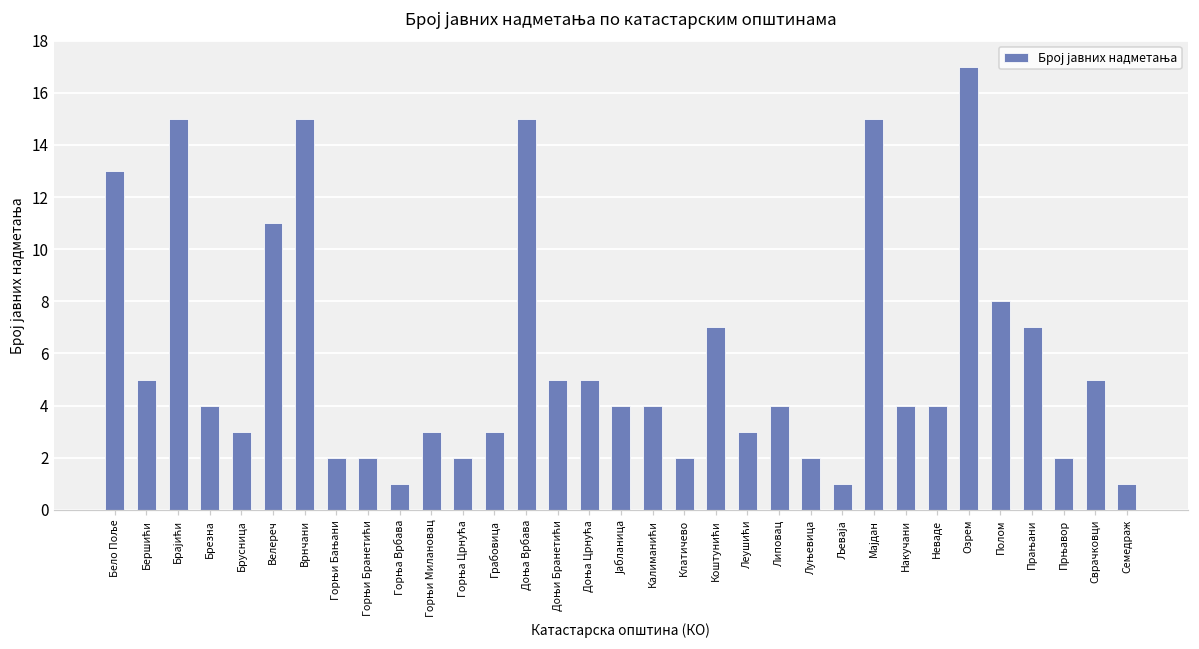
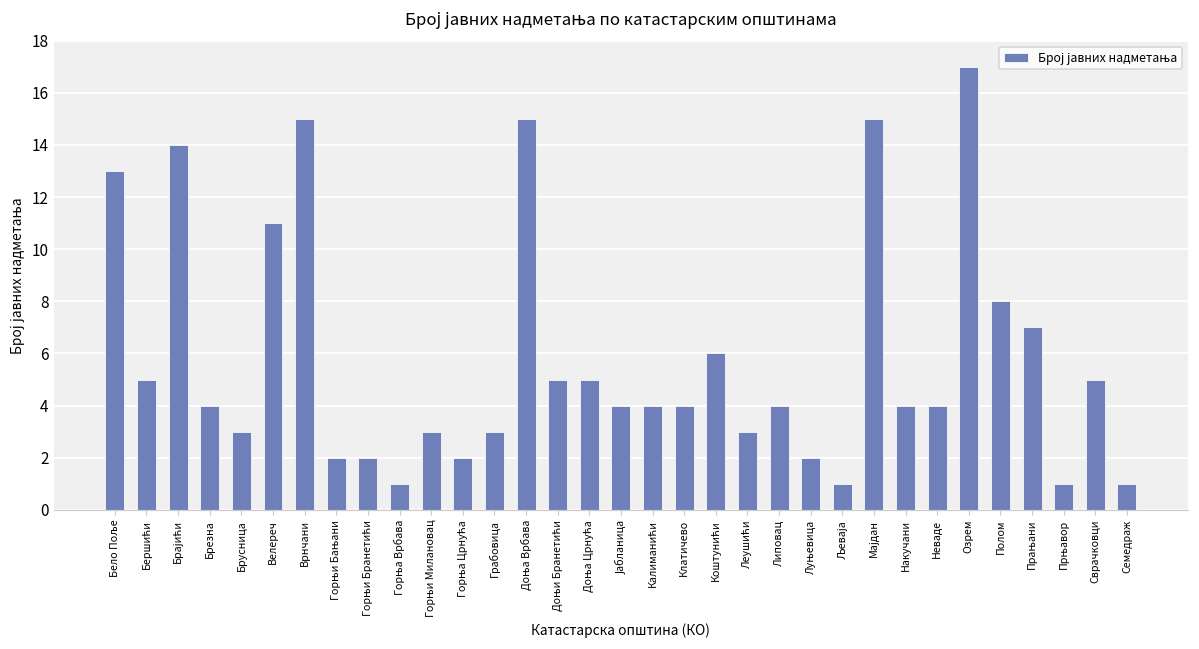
  {
    "Бело Поље": 13,
    "Бершићи": 5,
-   "Брајићи": 15,
+   "Брајићи": 14,
    "Брезна": 4,
    "Брусница": 3,
    "Велереч": 11,
    "Врнчани": 15,
    "Горњи Бањани": 2,
    "Горњи Бранетићи": 2,
    "Горња Врбава": 1,
    "Горњи Милановац": 3,
    "Горња Црнућа": 2,
    "Грабовица": 3,
    "Доња Врбава": 15,
    "Доњи Бранетићи": 5,
    "Доња Црнућа": 5,
    "Јабланица": 4,
    "Калиманићи": 4,
-   "Клатичево": 2,
-   "Коштунићи": 7,
+   "Клатичево": 4,
+   "Коштунићи": 6,
    "Леушићи": 3,
    "Липовац": 4,
    "Луњевица": 2,
    "Љеваја": 1,
    "Мајдан": 15,
    "Накучани": 4,
    "Неваде": 4,
    "Озрем": 17,
    "Полом": 8,
    "Прањани": 7,
-   "Прњавор": 2,
+   "Прњавор": 1,
    "Сврачковци": 5,
    "Семедраж": 1
  }
